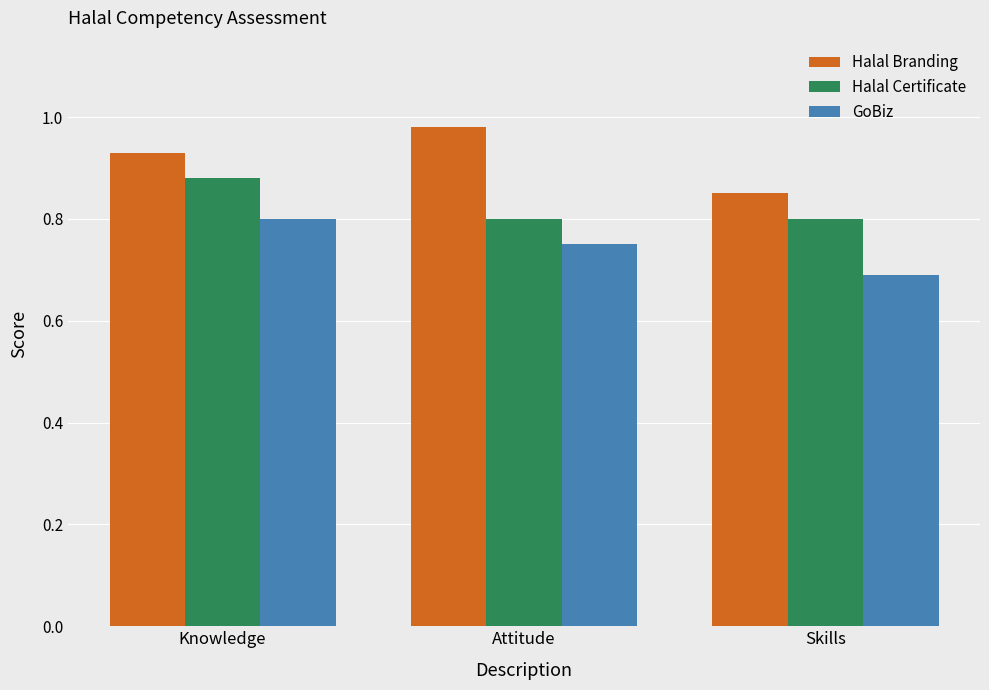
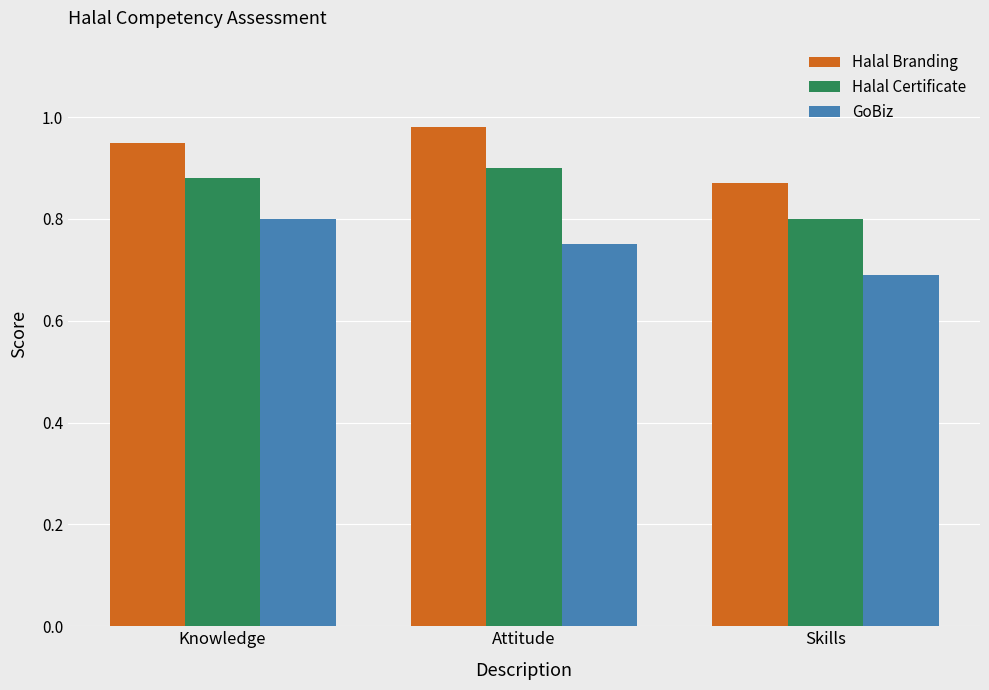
  {
    "Halal Branding": {
-     "Knowledge": 0.93,
+     "Knowledge": 0.95,
      "Attitude": 0.98,
-     "Skills": 0.85
+     "Skills": 0.87
    },
    "Halal Certificate": {
      "Knowledge": 0.88,
-     "Attitude": 0.8,
+     "Attitude": 0.9,
      "Skills": 0.8
    },
    "GoBiz": {
      "Knowledge": 0.80,
      "Attitude": 0.75,
      "Skills": 0.69
    }
  }
